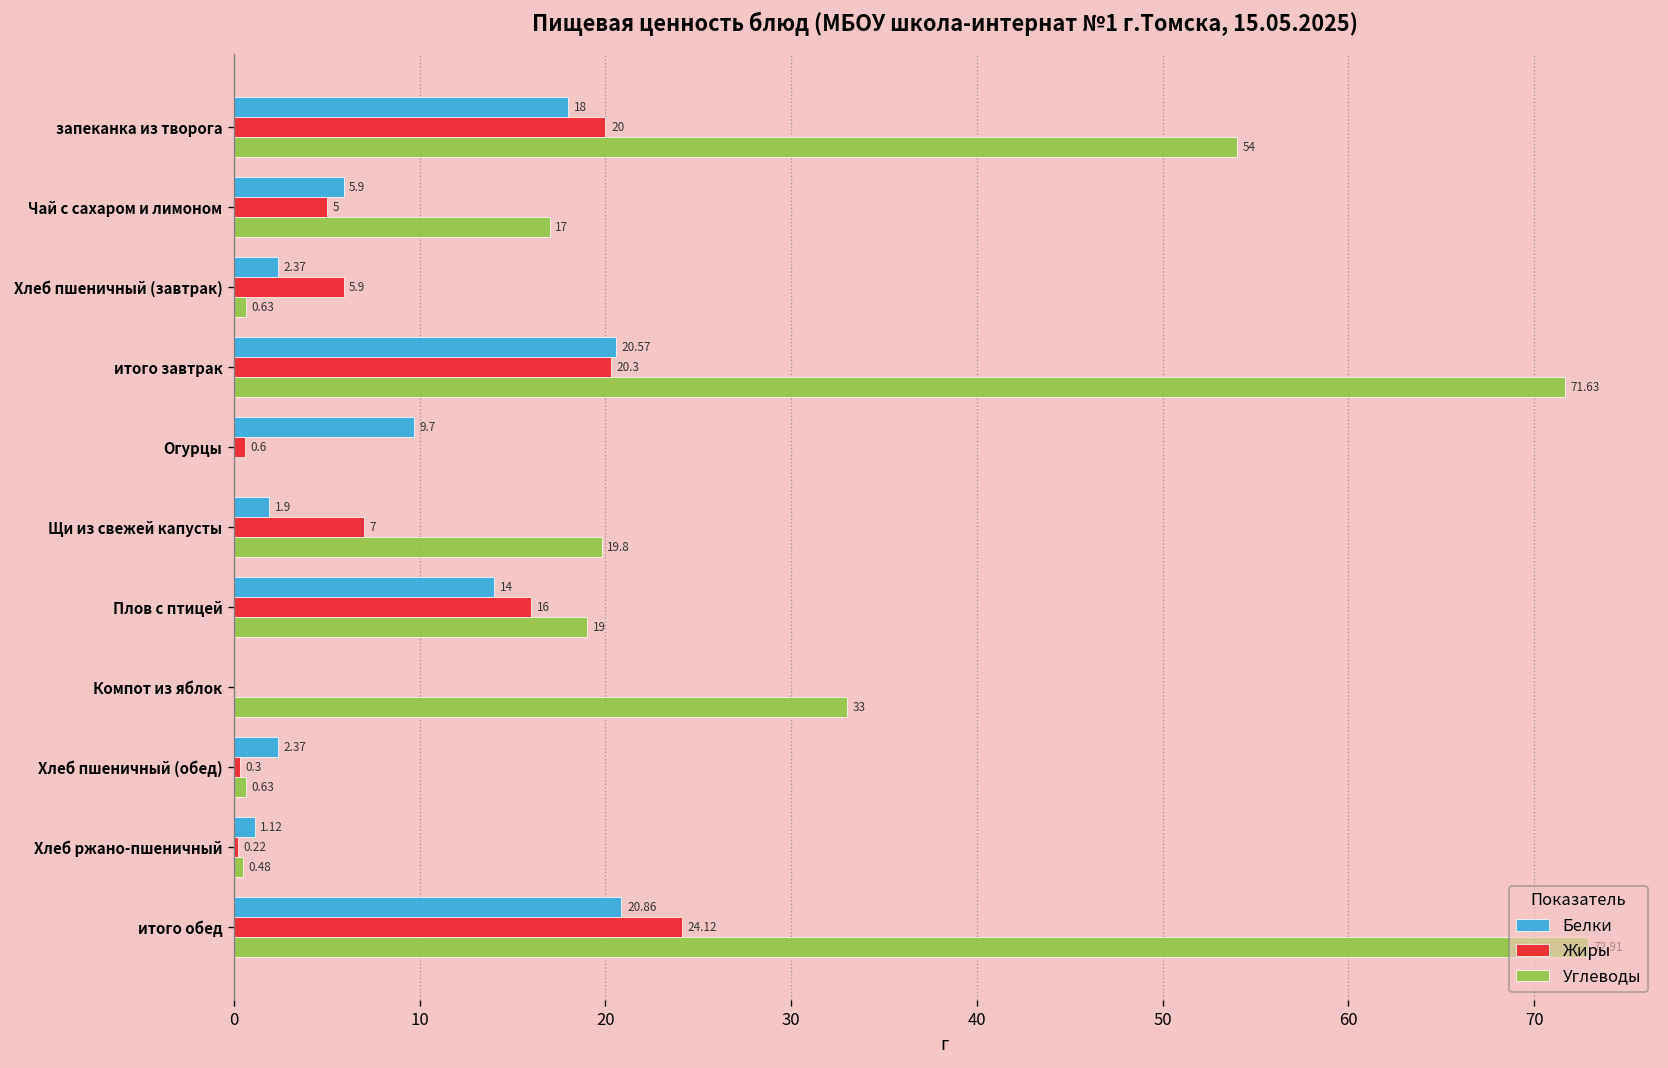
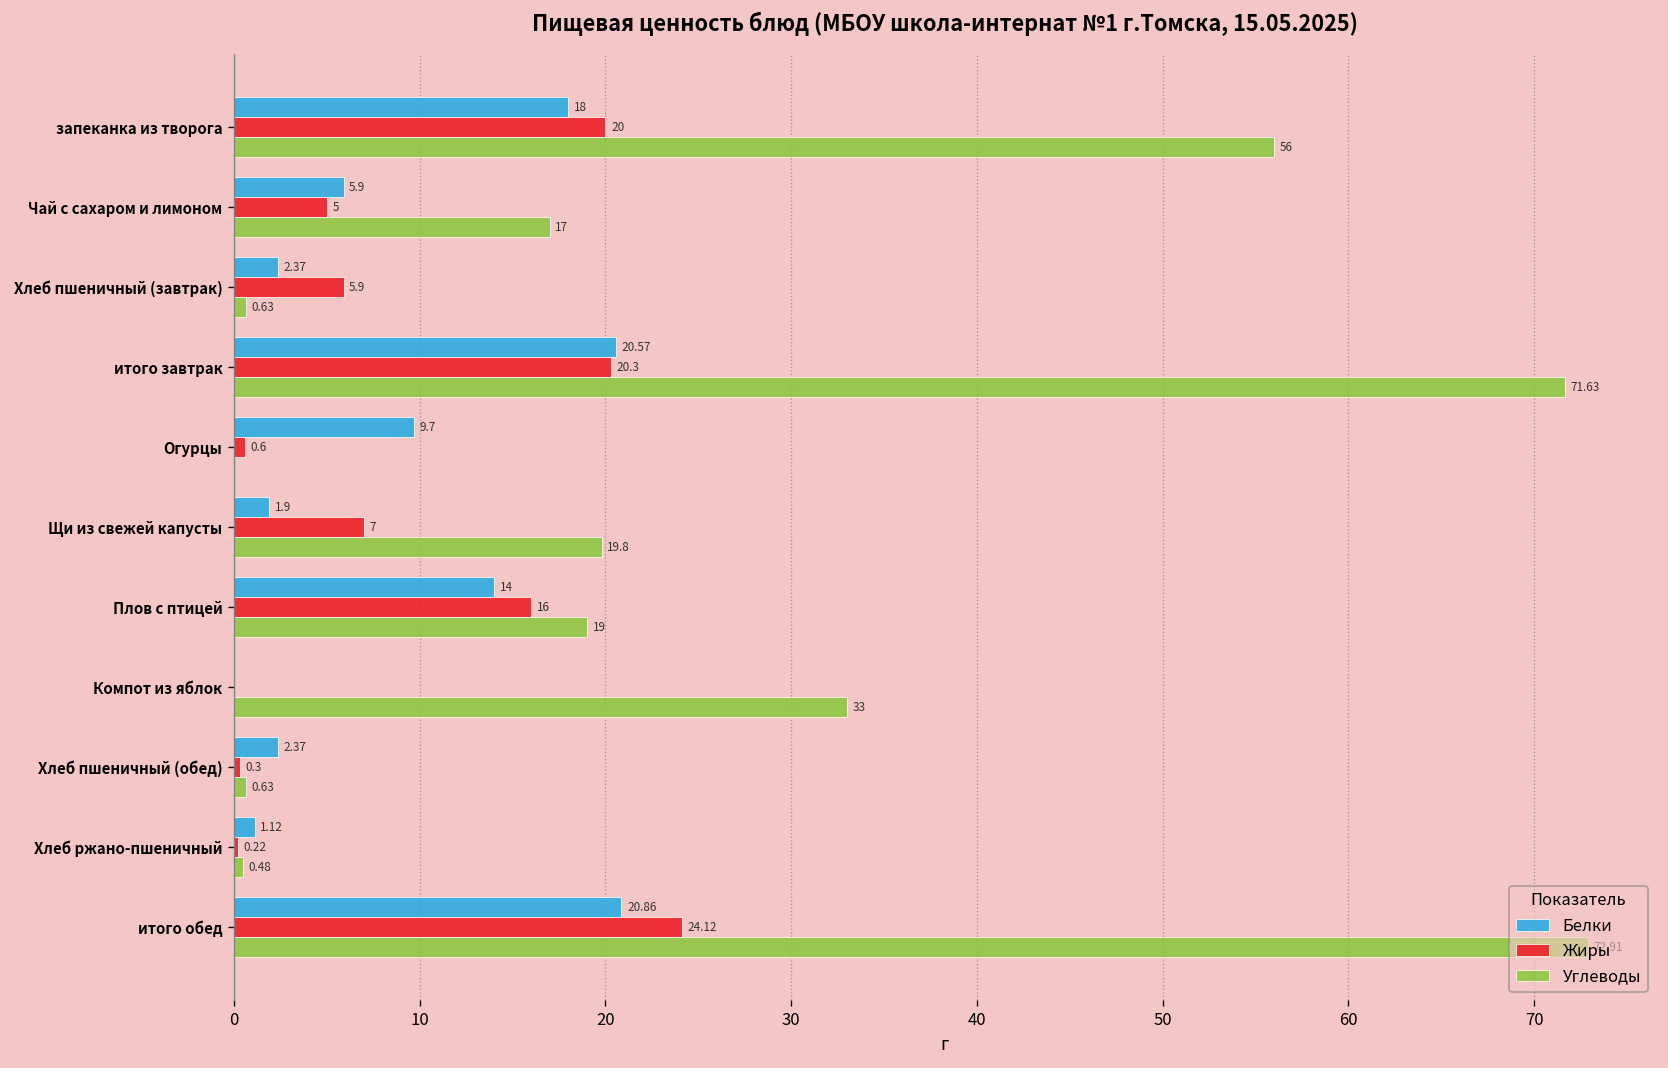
  {
    "Белки": {
      "запеканка из творога": 18,
      "Чай с сахаром и лимоном": 5.9,
      "Хлеб пшеничный (завтрак)": 2.37,
      "итого завтрак": 20.57,
      "Огурцы": 9.7,
      "Щи из свежей капусты": 1.9,
      "Плов с птицей": 14,
      "Хлеб пшеничный (обед)": 2.37,
      "Хлеб ржано-пшеничный": 1.12,
      "итого обед": 20.86
    },
    "Жиры": {
      "запеканка из творога": 20,
      "Чай с сахаром и лимоном": 5,
      "Хлеб пшеничный (завтрак)": 5.9,
      "итого завтрак": 20.3,
      "Огурцы": 0.6,
      "Щи из свежей капусты": 7,
      "Плов с птицей": 16,
      "Хлеб пшеничный (обед)": 0.3,
      "Хлеб ржано-пшеничный": 0.22,
      "итого обед": 24.12
    },
    "Углеводы": {
-     "запеканка из творога": 54,
+     "запеканка из творога": 56,
      "Чай с сахаром и лимоном": 17,
      "Хлеб пшеничный (завтрак)": 0.63,
      "итого завтрак": 71.63,
      "Щи из свежей капусты": 19.8,
      "Плов с птицей": 19,
      "Компот из яблок": 33,
      "Хлеб пшеничный (обед)": 0.63,
      "Хлеб ржано-пшеничный": 0.48
    }
  }
